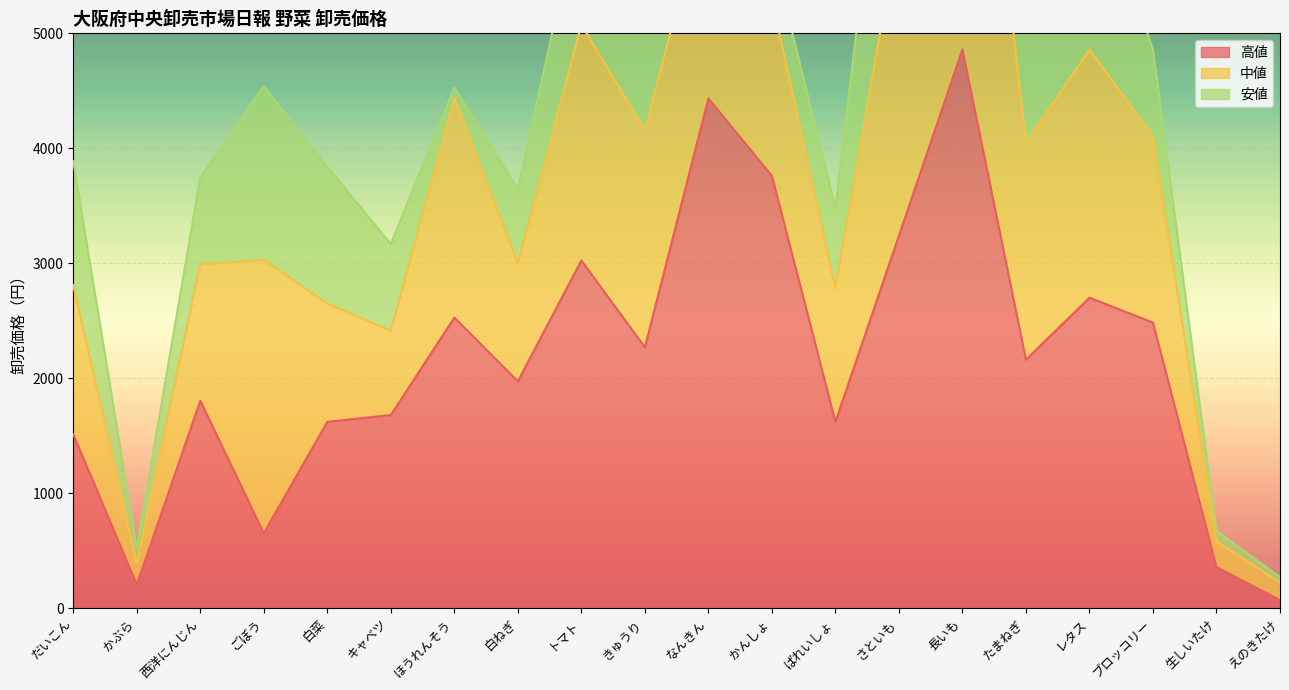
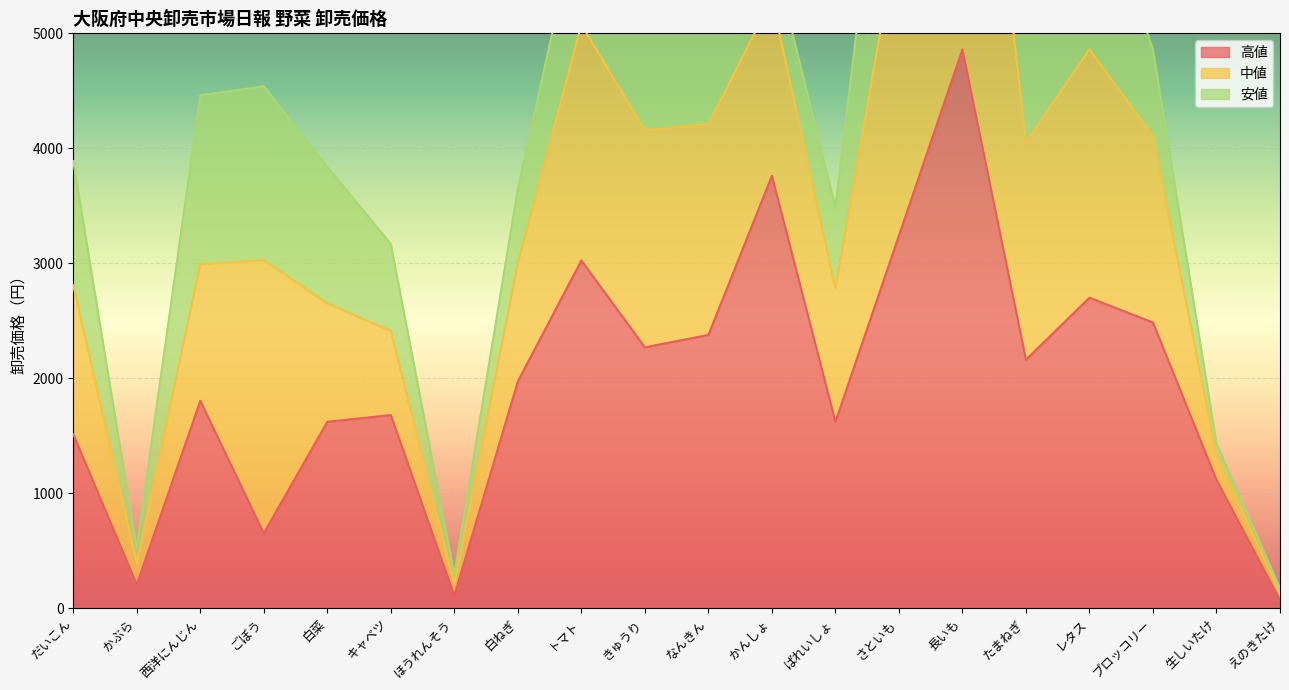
  {
    "高値": {
      "だいこん": 1510,
      "かぶら": 210,
      "西洋にんじん": 1800,
      "ごぼう": 650,
      "白菜": 1620,
      "キャベツ": 1680,
-     "ほうれんそう": 2530,
+     "ほうれんそう": 110,
      "白ねぎ": 1970,
      "トマト": 3020,
      "きゅうり": 2270,
-     "なんきん": 4430,
+     "なんきん": 2380,
      "かんしょ": 3760,
      "ばれいしょ": 1620,
      "さといも": 3240,
      "長いも": 4860,
      "たまねぎ": 2160,
      "レタス": 2700,
      "ブロッコリー": 2480,
-     "生しいたけ": 360,
+     "生しいたけ": 1120,
      "えのきたけ": 70
    },
    "中値": {
      "だいこん": 1300,
      "かぶら": 180,
      "西洋にんじん": 1190,
      "ごぼう": 2380,
      "白菜": 1030,
      "キャベツ": 730,
-     "ほうれんそう": 1910,
+     "ほうれんそう": 100,
      "白ねぎ": 1030,
      "きゅうり": 1890,
      "ばれいしょ": 1160,
      "たまねぎ": 1890,
      "レタス": 2160,
      "ブロッコリー": 1620,
      "生しいたけ": 220,
-     "えのきたけ": 150
+     "えのきたけ": 60
    },
    "安値": {
      "だいこん": 1080,
      "かぶら": 130,
-     "西洋にんじん": 760,
+     "西洋にんじん": 1470,
      "ごぼう": 1510,
      "白菜": 1190,
      "キャベツ": 760,
      "ほうれんそう": 90,
      "白ねぎ": 650,
      "ばれいしょ": 700,
      "ブロッコリー": 760,
      "生しいたけ": 90,
      "えのきたけ": 50
    }
  }
